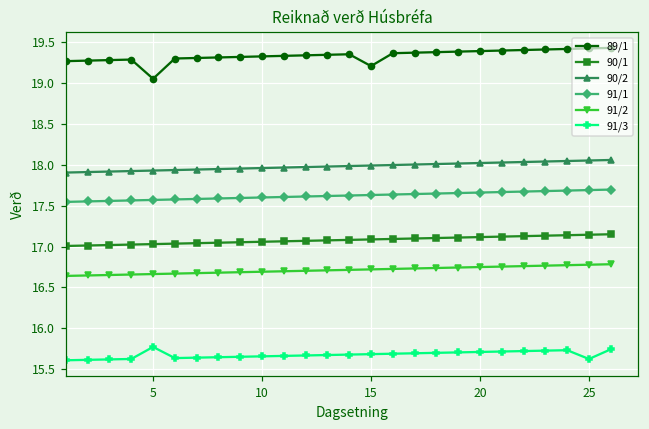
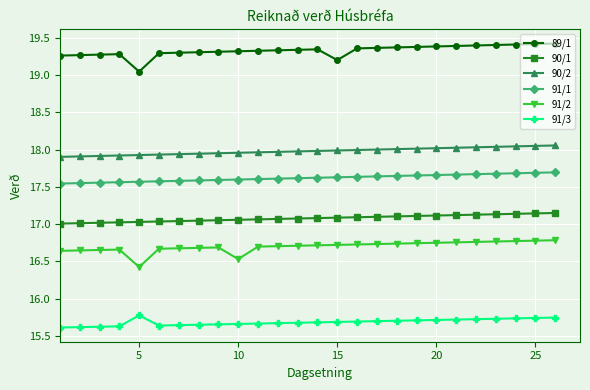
  {
    "89/1": {
      "5": 19.0,
      "10": 19.3,
      "15": 19.2,
      "20": 19.4
    },
    "91/2": {
-     "5": 16.7,
-     "10": 16.7,
+     "5": 16.4,
+     "10": 16.5,
      "15": 16.7,
      "20": 16.7,
      "25": 16.8
    },
    "91/3": {
      "5": 15.8,
      "10": 15.7,
      "15": 15.7,
      "20": 15.7,
-     "25": 15.6
+     "25": 15.7
    }
  }
